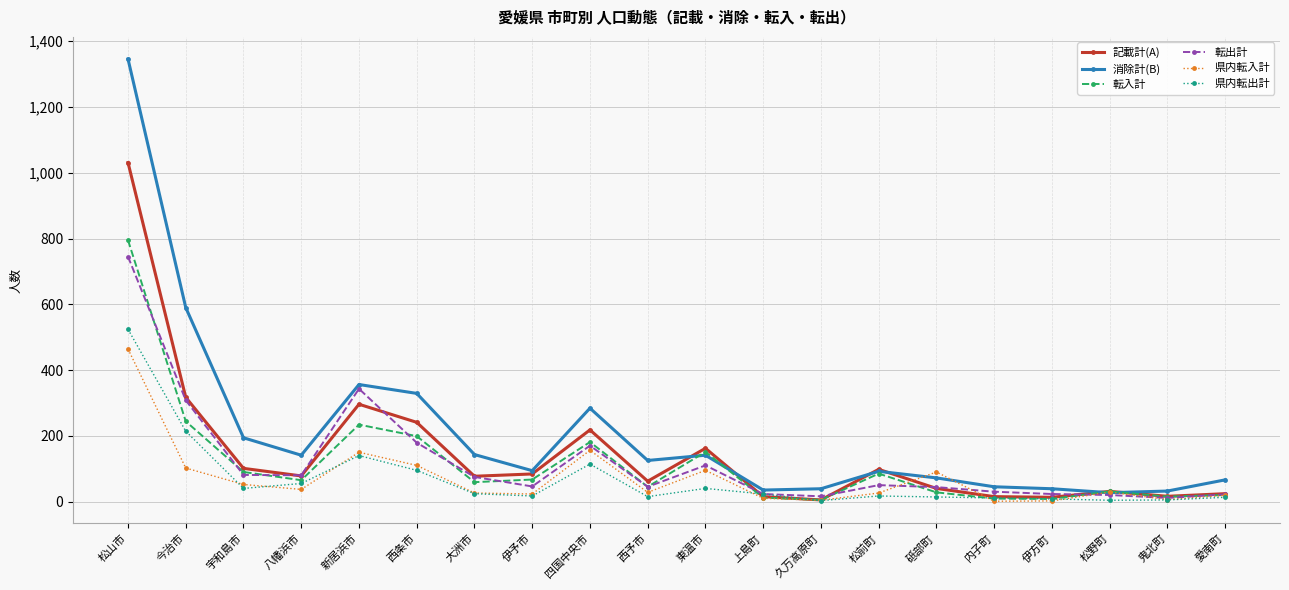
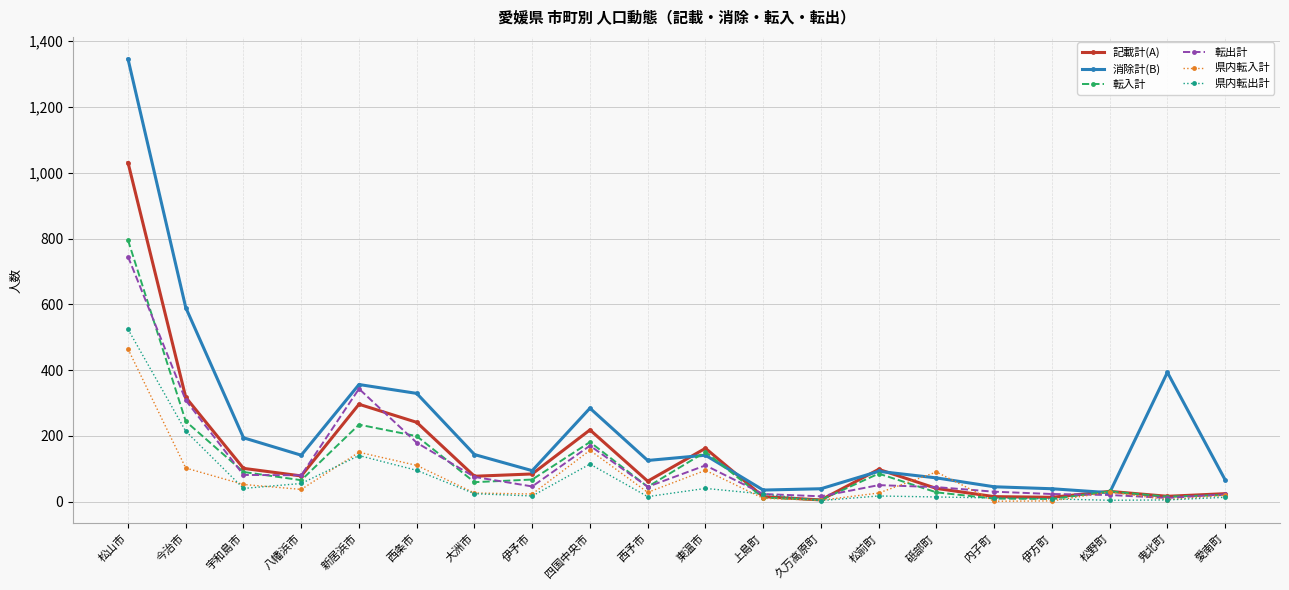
  {
    "記載計(A)": {
      "松山市": "1,030",
      "今治市": "320",
      "宇和島市": "100",
      "新居浜市": "300",
      "西条市": "240",
      "伊予市": "80",
      "四国中央市": "220",
      "西予市": "60",
      "東温市": "160"
    },
    "消除計(B)": {
      "松山市": "1,350",
      "今治市": "590",
      "宇和島市": "190",
      "八幡浜市": "140",
      "新居浜市": "360",
      "西条市": "330",
      "大洲市": "140",
      "伊予市": "90",
      "四国中央市": "280",
      "西予市": "130",
      "東温市": "140",
      "上島町": "40",
      "久万高原町": "40",
      "砥部町": "70",
      "内子町": "50",
      "伊方町": "40",
-     "鬼北町": "30",
+     "鬼北町": "390",
      "愛南町": "70"
    },
    "転出計": {
      "松山市": "750",
      "今治市": "310",
      "宇和島市": "80",
      "新居浜市": "340",
      "西条市": "180",
      "伊予市": "50",
      "四国中央市": "170",
      "東温市": "110",
      "久万高原町": "20",
      "松前町": "50",
      "内子町": "30",
      "伊方町": "20"
    },
    "県内転入計": {
      "松山市": "460",
      "今治市": "100",
      "宇和島市": "50",
      "八幡浜市": "40",
      "新居浜市": "150",
      "西条市": "110",
      "四国中央市": "160",
      "西予市": "30",
      "東温市": "100",
      "松前町": "30",
      "砥部町": "90",
      "内子町": "0"
    }
  }
